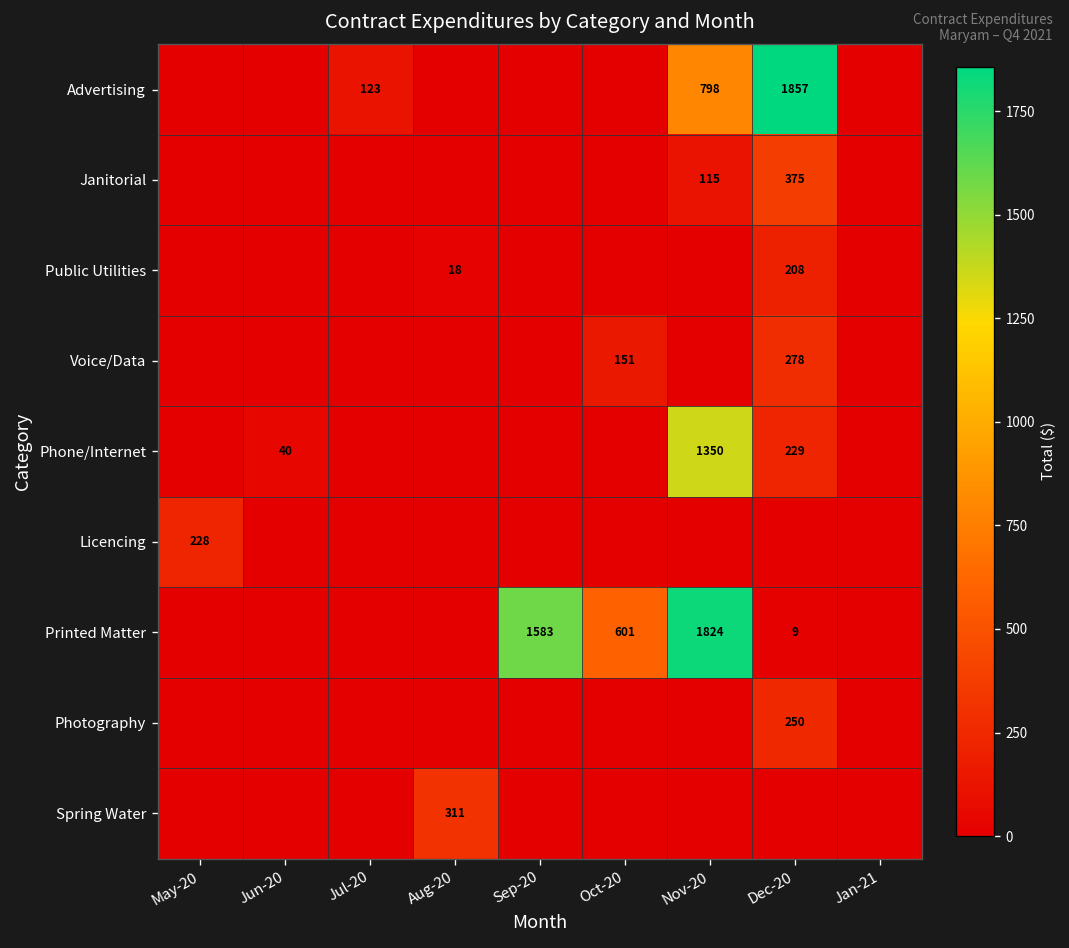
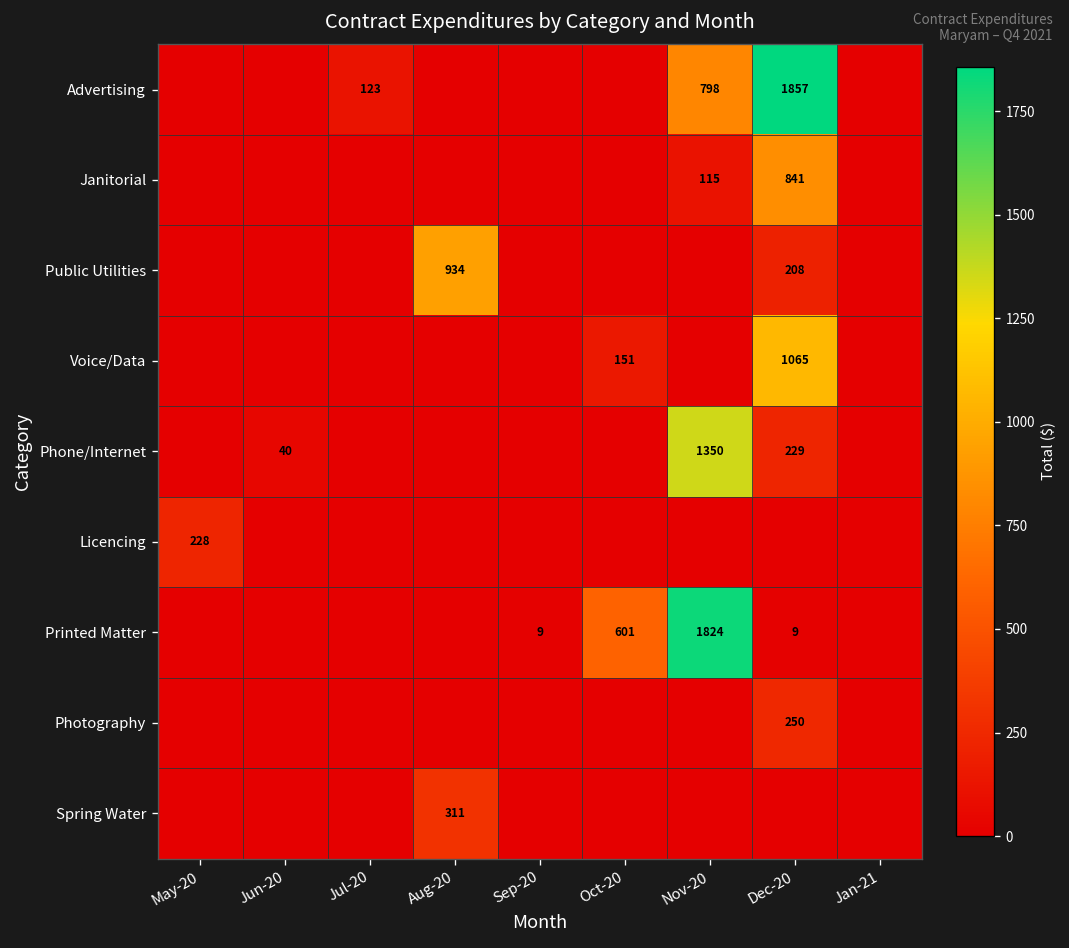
  {
    "Advertising": {
      "Jul-20": 123,
      "Nov-20": 798,
      "Dec-20": 1857
    },
    "Janitorial": {
      "Nov-20": 115,
-     "Dec-20": 375
+     "Dec-20": 841
    },
    "Public Utilities": {
-     "Aug-20": 18,
+     "Aug-20": 934,
      "Dec-20": 208
    },
    "Voice/Data": {
      "Oct-20": 151,
-     "Dec-20": 278
+     "Dec-20": 1065
    },
    "Phone/Internet": {
      "Jun-20": 40,
      "Nov-20": 1350,
      "Dec-20": 229
    },
    "Licencing": {
      "May-20": 228
    },
    "Printed Matter": {
-     "Sep-20": 1583,
+     "Sep-20": 9,
      "Oct-20": 601,
      "Nov-20": 1824,
      "Dec-20": 9
    },
    "Photography": {
      "Dec-20": 250
    },
    "Spring Water": {
      "Aug-20": 311
    }
  }
